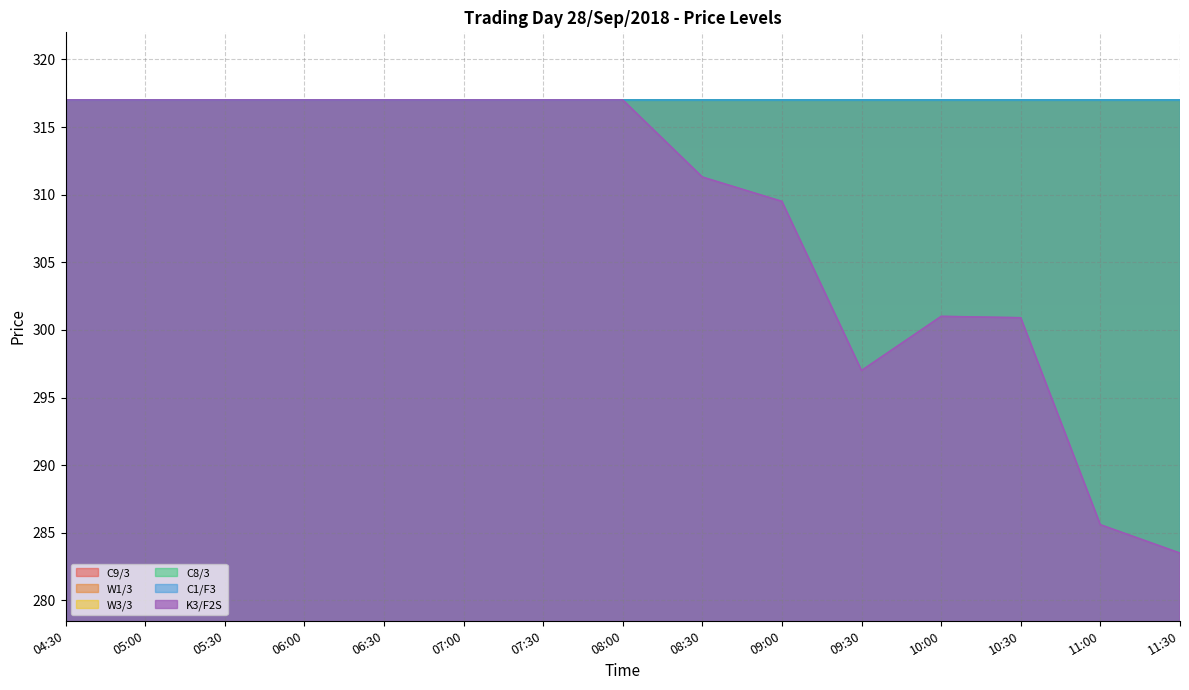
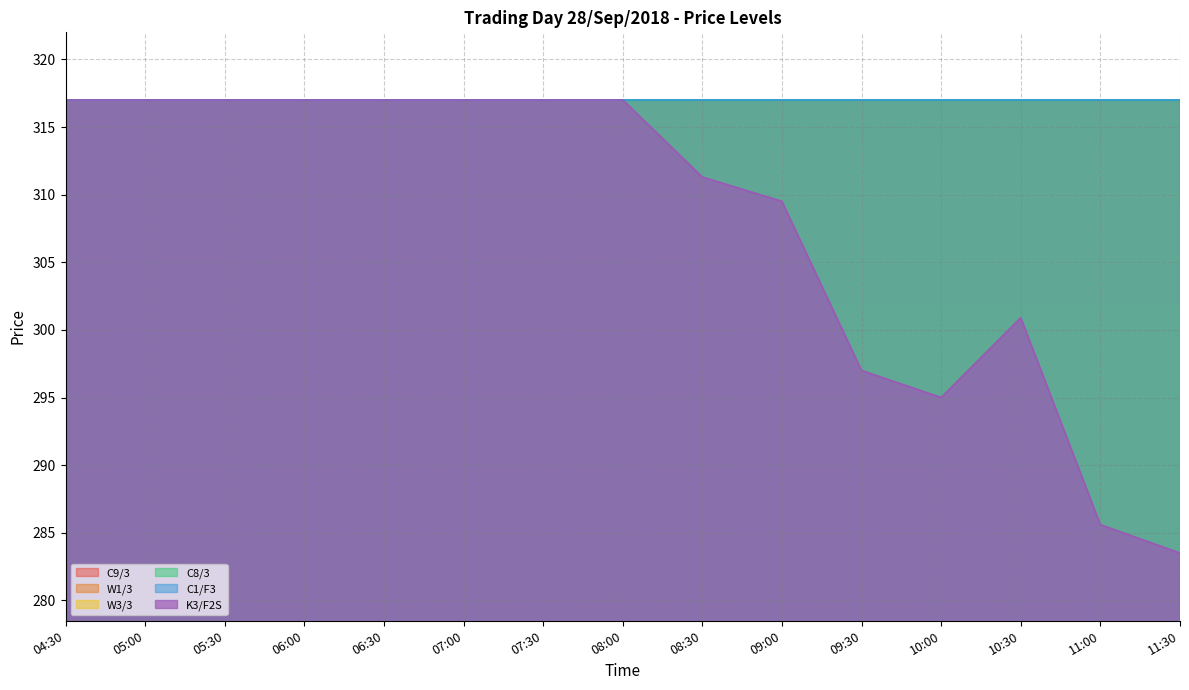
  {
    "C1/F3": {
      "08:30": 317,
      "09:00": 317,
      "09:30": 317,
      "10:00": 317,
      "10:30": 317,
      "11:00": 317,
      "11:30": 317
    },
    "K3/F2S": {
      "08:30": 311.3,
      "09:00": 309.5,
      "09:30": 297,
-     "10:00": 301,
+     "10:00": 295,
      "10:30": 301,
      "11:00": 285.6,
      "11:30": 283.5
    }
  }
